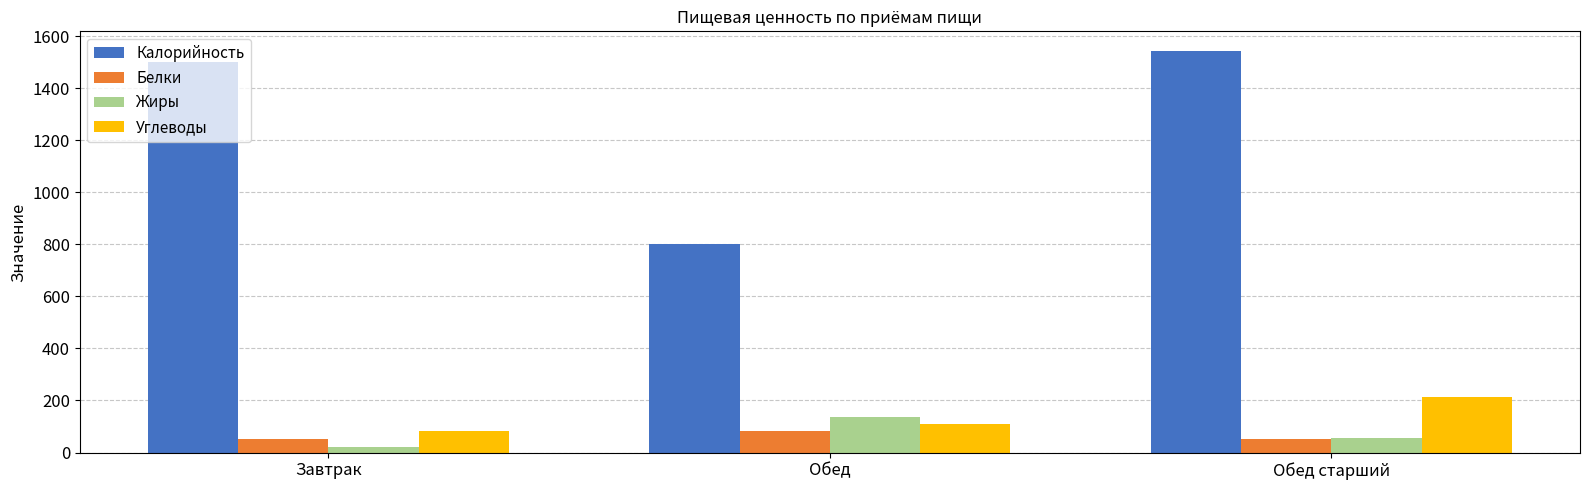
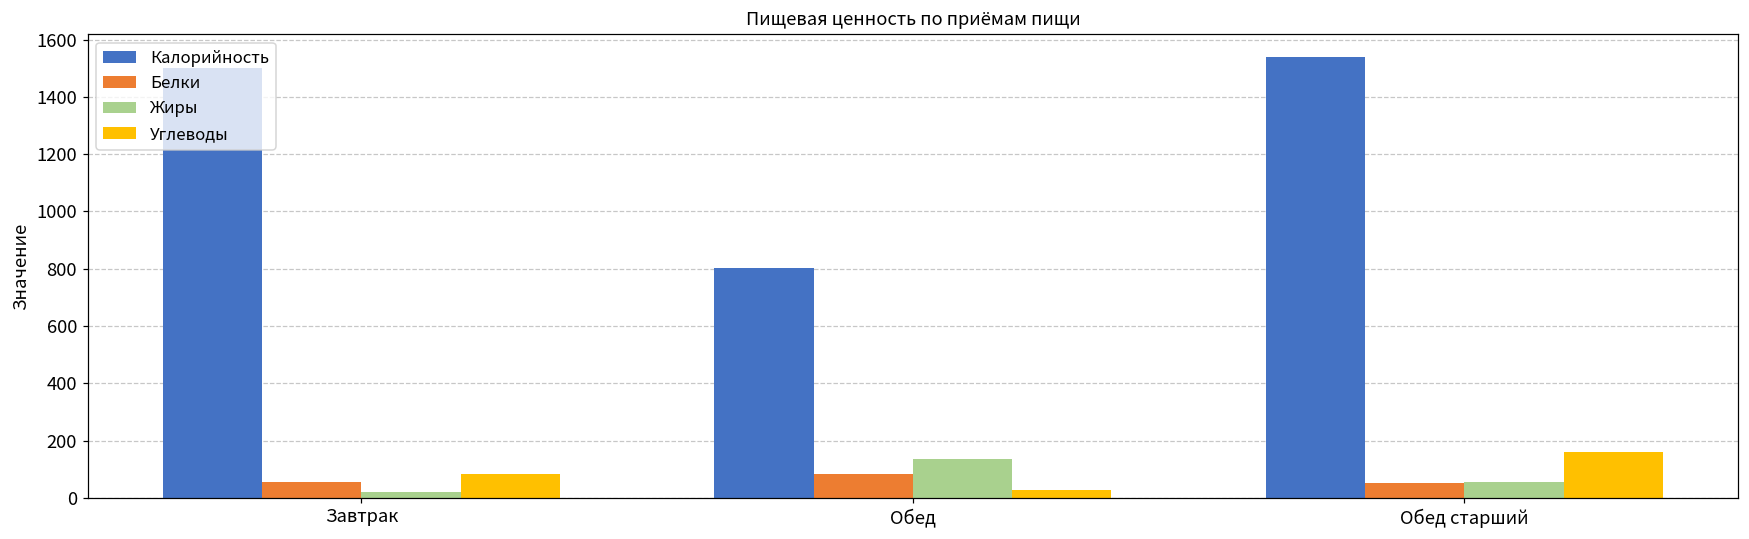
  {
    "Калорийность": {
      "Обед": 800,
      "Обед старший": 1540
    },
    "Белки": {
      "Завтрак": 50,
      "Обед": 80,
      "Обед старший": 50
    },
    "Жиры": {
      "Завтрак": 20,
      "Обед": 140,
      "Обед старший": 50
    },
    "Углеводы": {
      "Завтрак": 80,
-     "Обед": 110,
-     "Обед старший": 210
+     "Обед": 30,
+     "Обед старший": 160
    }
  }
